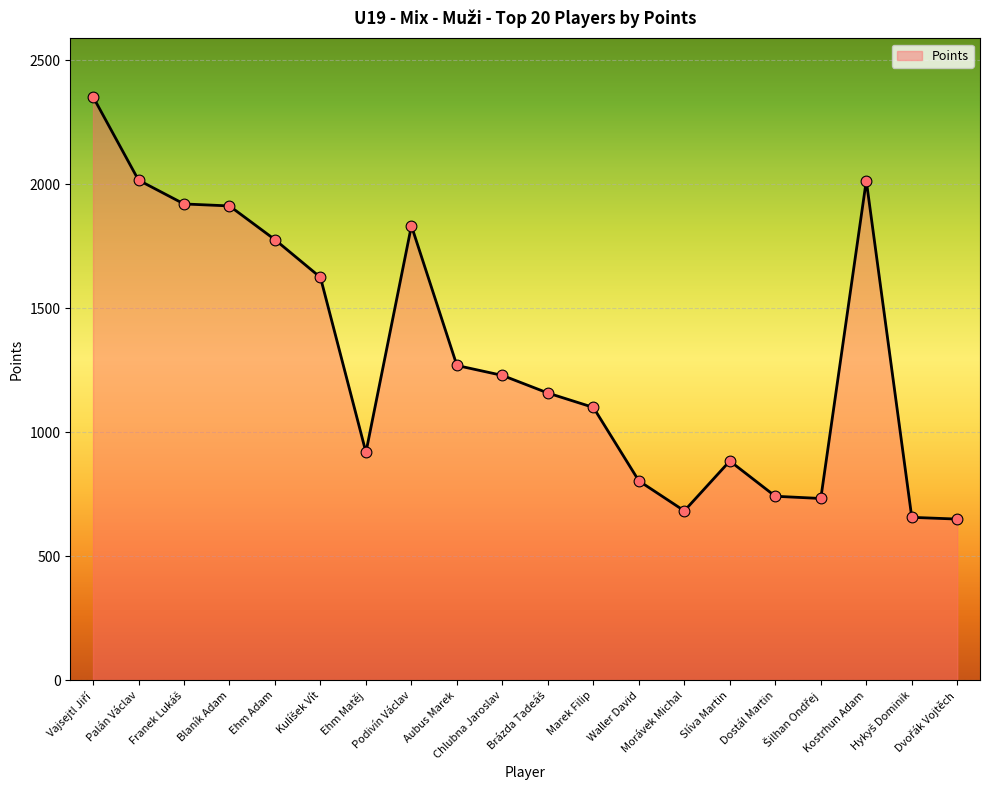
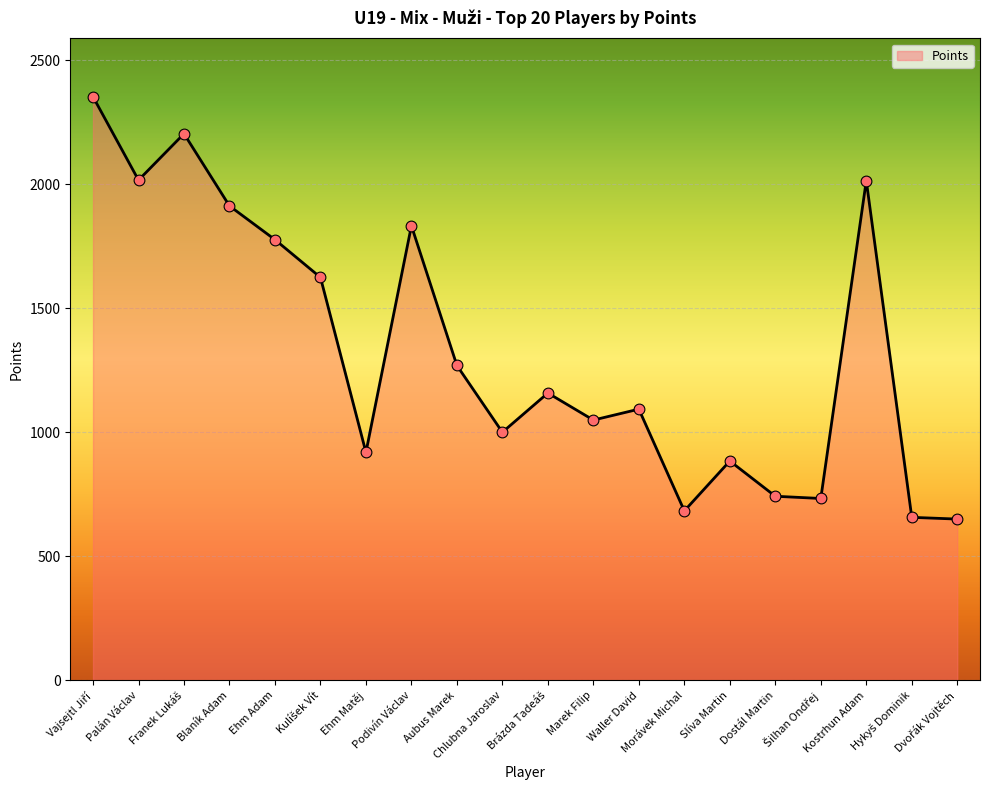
  {
    "Vajsejtl Jiří": 2350,
    "Palán Václav": 2020,
-   "Franek Lukáš": 1920,
+   "Franek Lukáš": 2200,
    "Blaník Adam": 1910,
    "Ehm Adam": 1780,
    "Kulíšek Vít": 1620,
    "Ehm Matěj": 920,
    "Podivín Václav": 1830,
    "Aubus Marek": 1270,
-   "Chlubna Jaroslav": 1230,
+   "Chlubna Jaroslav": 1000,
    "Brázda Tadeáš": 1160,
-   "Marek Filip": 1100,
-   "Waller David": 800,
+   "Marek Filip": 1050,
+   "Waller David": 1090,
    "Morávek Michal": 680,
    "Slíva Martin": 880,
    "Dostál Martin": 740,
    "Šilhan Ondřej": 730,
    "Kostrhun Adam": 2010,
    "Hykyš Dominik": 660,
    "Dvořák Vojtěch": 650
  }
